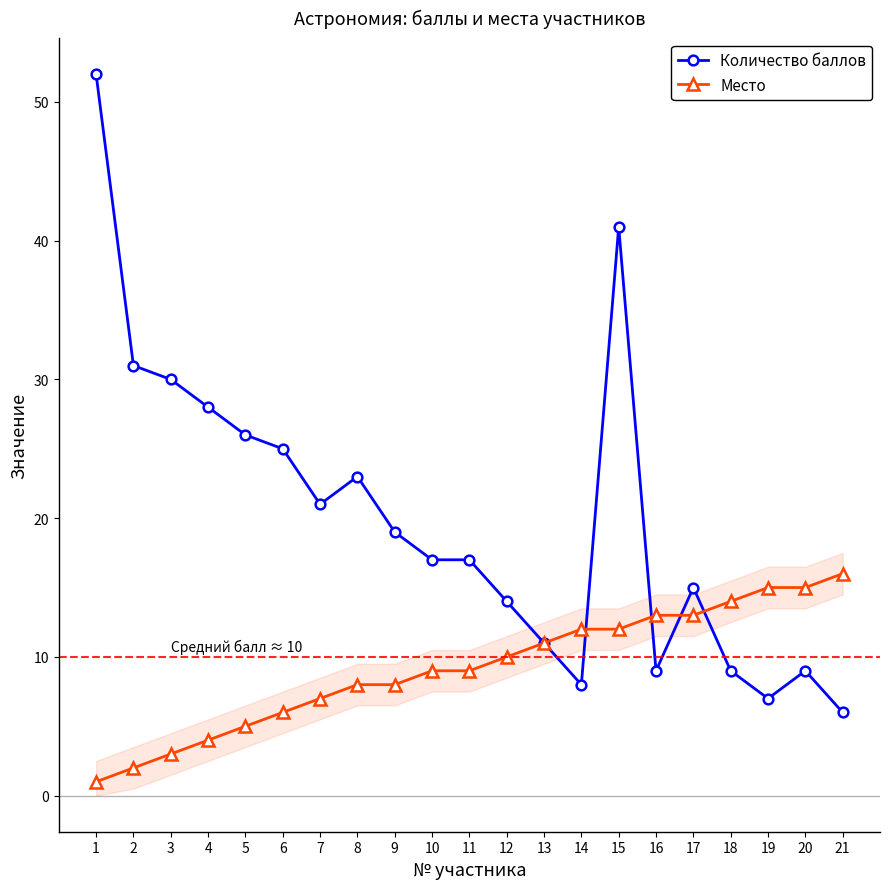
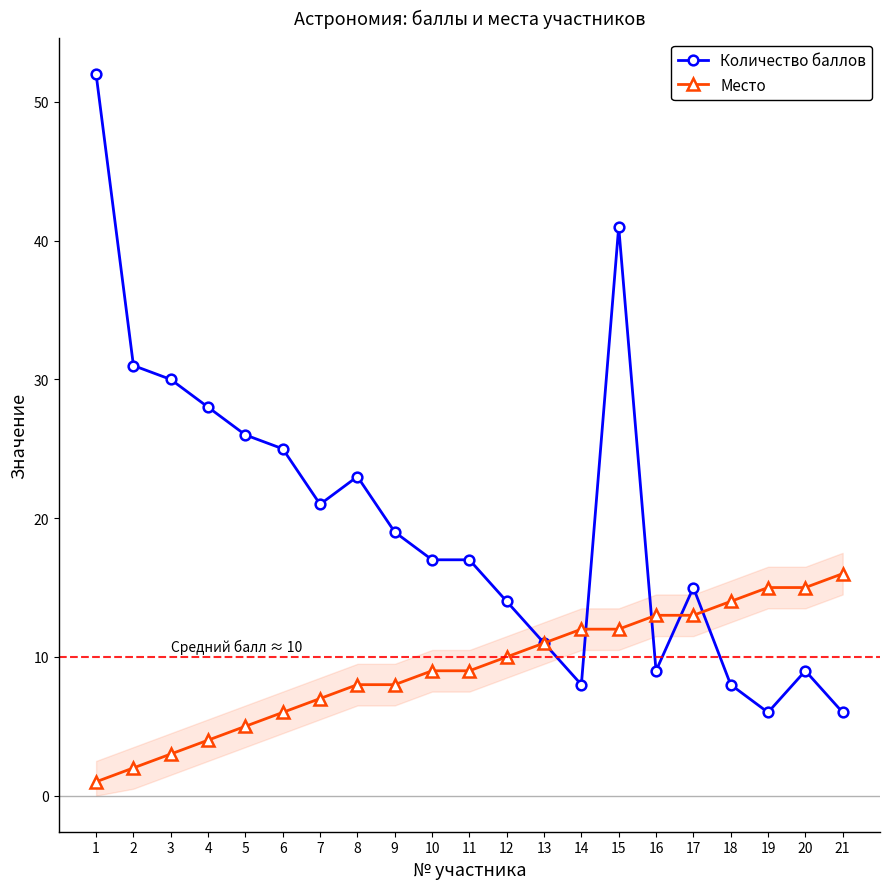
  {
    "Количество баллов": {
      "1": 52,
      "2": 31,
      "3": 30,
      "4": 28,
      "5": 26,
      "6": 25,
      "7": 21,
      "8": 23,
      "9": 19,
      "10": 17,
      "11": 17,
      "12": 14,
      "14": 8,
      "15": 41,
      "16": 9,
      "17": 15,
-     "18": 9,
-     "19": 7,
+     "18": 8,
+     "19": 6,
      "20": 9,
      "21": 6
    }
  }
